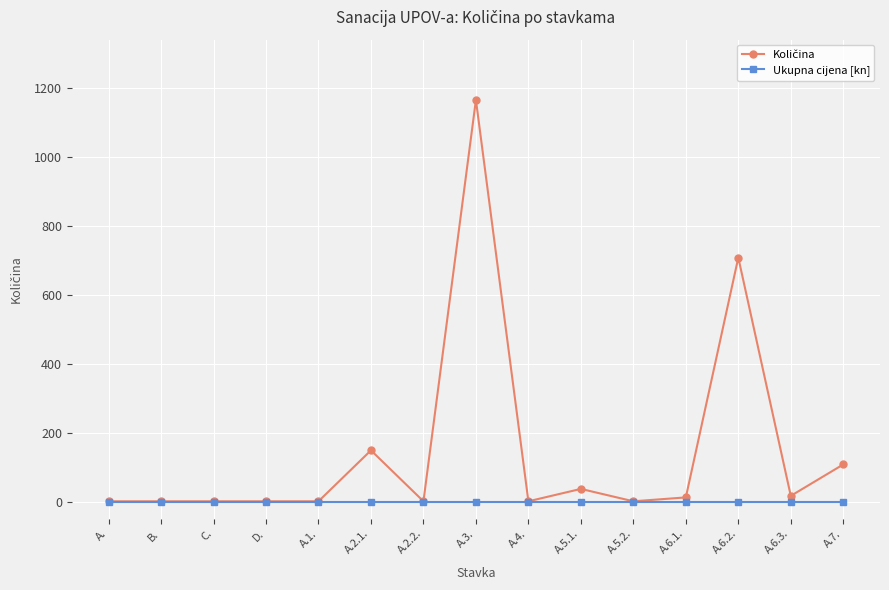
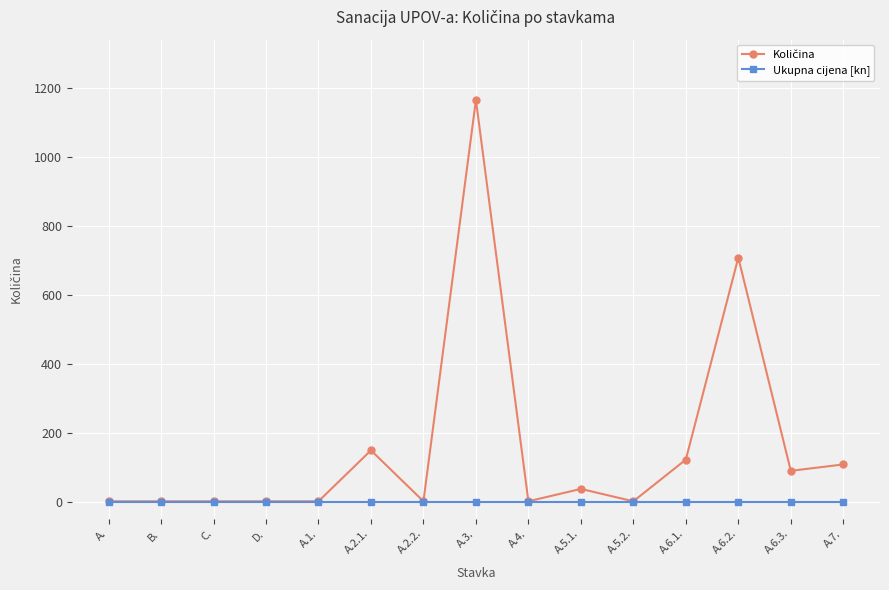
  {
    "Količina": {
      "A.2.1.": 150,
      "A.3.": 1170,
      "A.5.1.": 40,
-     "A.6.1.": 10,
+     "A.6.1.": 120,
      "A.6.2.": 710,
-     "A.6.3.": 20,
+     "A.6.3.": 90,
      "A.7.": 110
    },
    "Ukupna cijena [kn]": {
      "A.2.1.": 0,
      "A.3.": 0,
      "A.5.1.": 0,
      "A.6.1.": 0,
      "A.6.2.": 0,
      "A.6.3.": 0,
      "A.7.": 0
    }
  }
